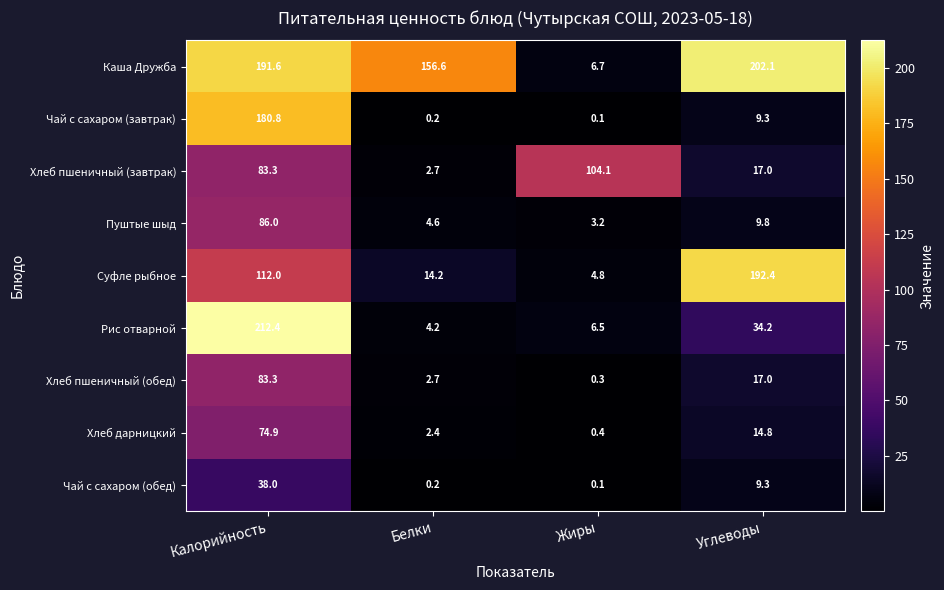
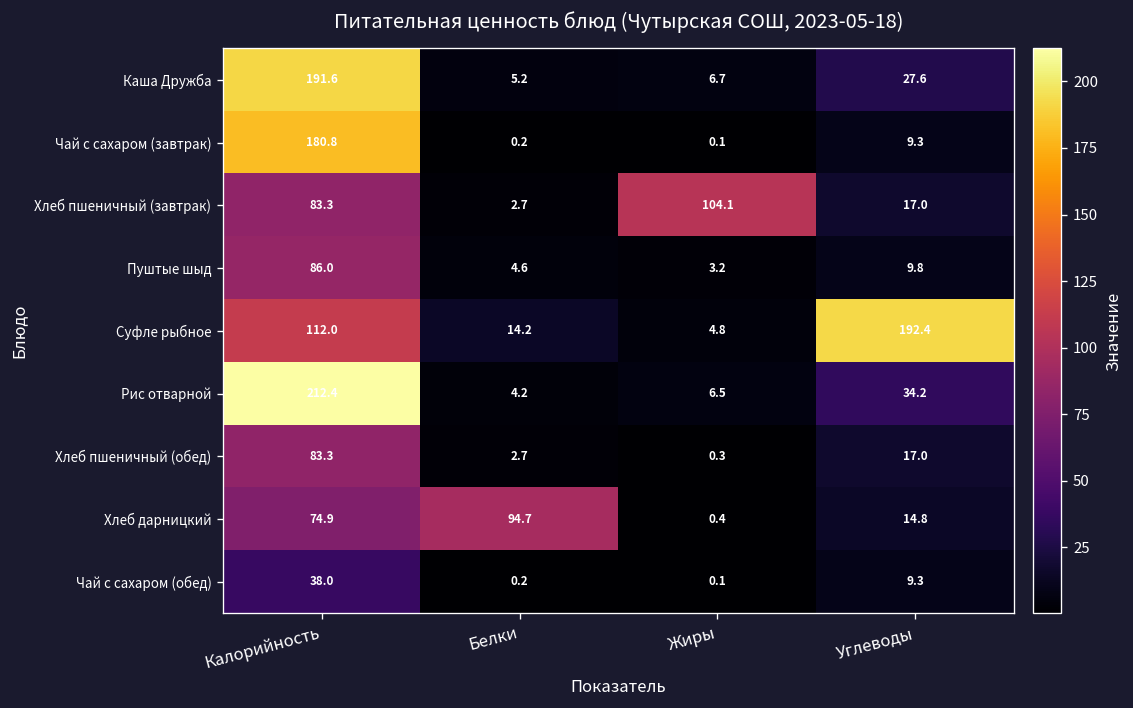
  {
    "Каша Дружба": {
      "Калорийность": 191.6,
-     "Белки": 156.6,
+     "Белки": 5.2,
      "Жиры": 6.7,
-     "Углеводы": 202.1
+     "Углеводы": 27.6
    },
    "Чай с сахаром (завтрак)": {
      "Калорийность": 180.8,
      "Белки": 0.2,
      "Жиры": 0.1,
      "Углеводы": 9.3
    },
    "Хлеб пшеничный (завтрак)": {
      "Калорийность": 83.3,
      "Белки": 2.7,
      "Жиры": 104.1,
      "Углеводы": 17.0
    },
    "Пуштые шыд": {
      "Калорийность": 86.0,
      "Белки": 4.6,
      "Жиры": 3.2,
      "Углеводы": 9.8
    },
    "Суфле рыбное": {
      "Калорийность": 112.0,
      "Белки": 14.2,
      "Жиры": 4.8,
      "Углеводы": 192.4
    },
    "Рис отварной": {
      "Калорийность": 212.4,
      "Белки": 4.2,
      "Жиры": 6.5,
      "Углеводы": 34.2
    },
    "Хлеб пшеничный (обед)": {
      "Калорийность": 83.3,
      "Белки": 2.7,
      "Жиры": 0.3,
      "Углеводы": 17.0
    },
    "Хлеб дарницкий": {
      "Калорийность": 74.9,
-     "Белки": 2.4,
+     "Белки": 94.7,
      "Жиры": 0.4,
      "Углеводы": 14.8
    },
    "Чай с сахаром (обед)": {
      "Калорийность": 38.0,
      "Белки": 0.2,
      "Жиры": 0.1,
      "Углеводы": 9.3
    }
  }
